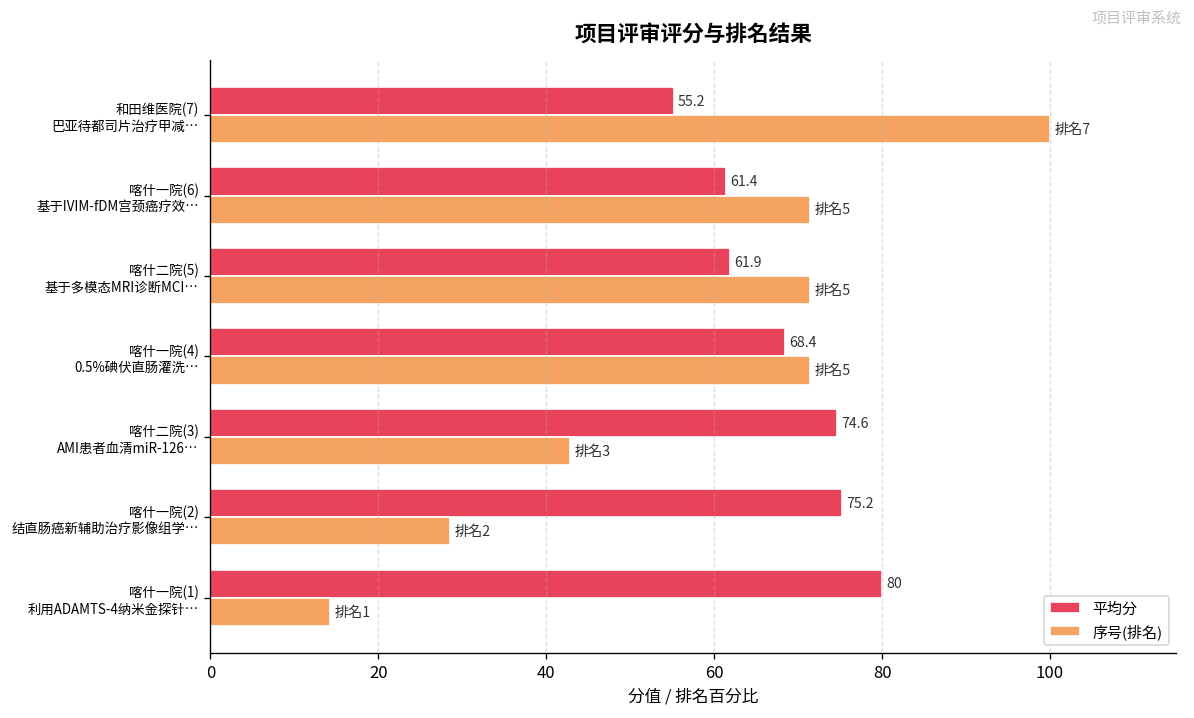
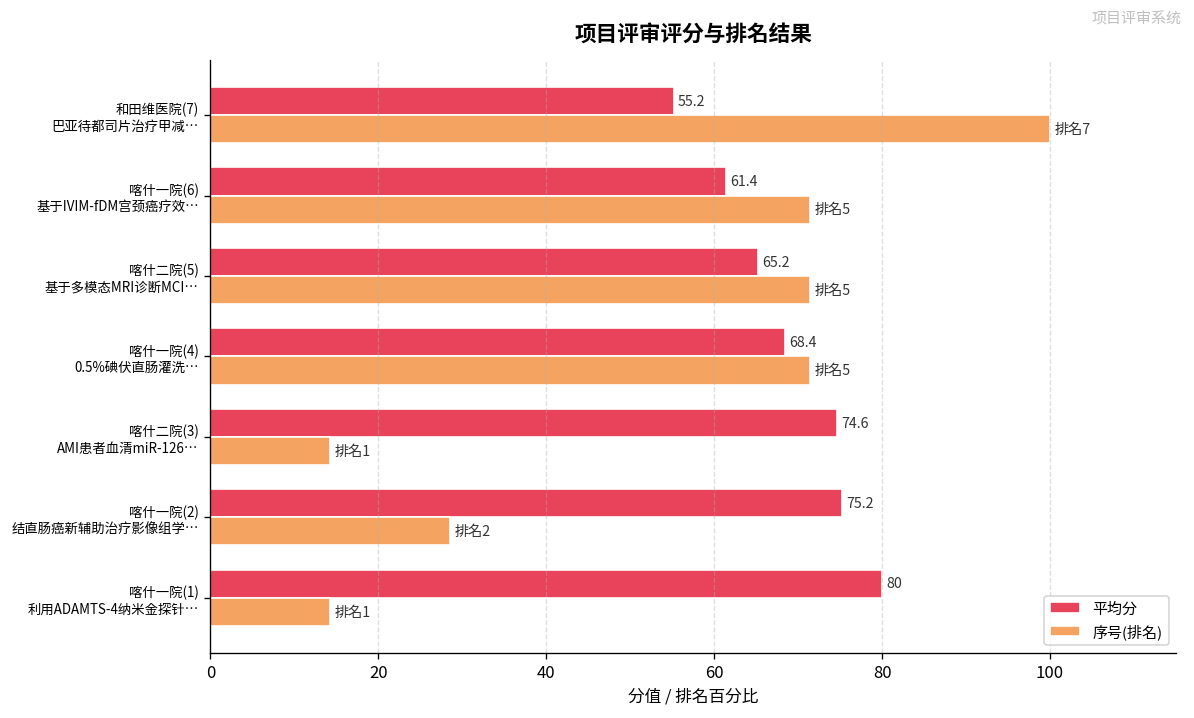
  {
    "平均分": {
      "和田维医院(7) 巴亚待都司片治疗甲减…": 55.2,
      "喀什一院(6) 基于IVIM-fDM宫颈癌疗效…": 61.4,
-     "喀什二院(5) 基于多模态MRI诊断MCI…": 61.9,
+     "喀什二院(5) 基于多模态MRI诊断MCI…": 65.2,
      "喀什一院(4) 0.5%碘伏直肠灌洗…": 68.4,
      "喀什二院(3) AMI患者血清miR-126…": 74.6,
      "喀什一院(2) 结直肠癌新辅助治疗影像组学…": 75.2,
      "喀什一院(1) 利用ADAMTS-4纳米金探针…": 80
    },
    "序号(排名)": {
-     "喀什二院(3) AMI患者血清miR-126…": 3
+     "喀什二院(3) AMI患者血清miR-126…": 1
    }
  }
